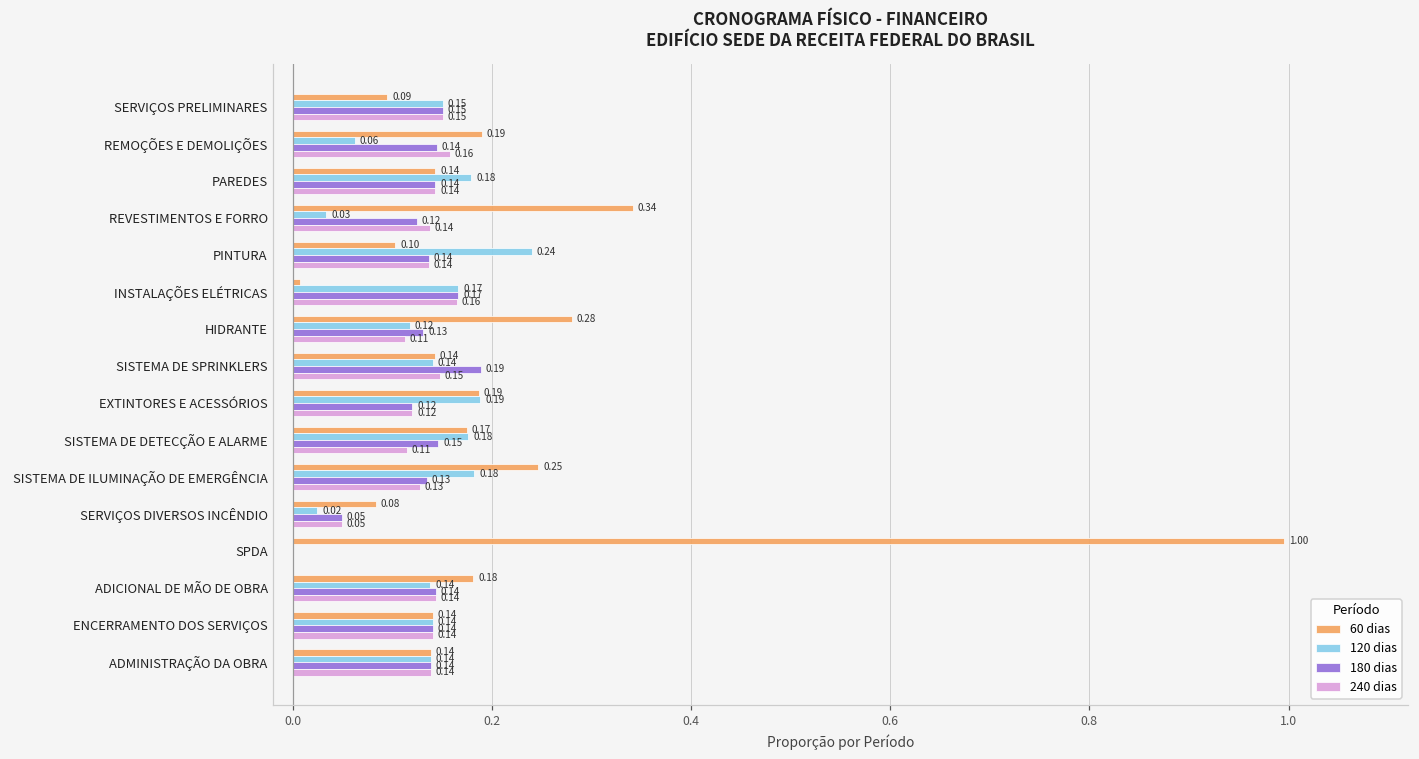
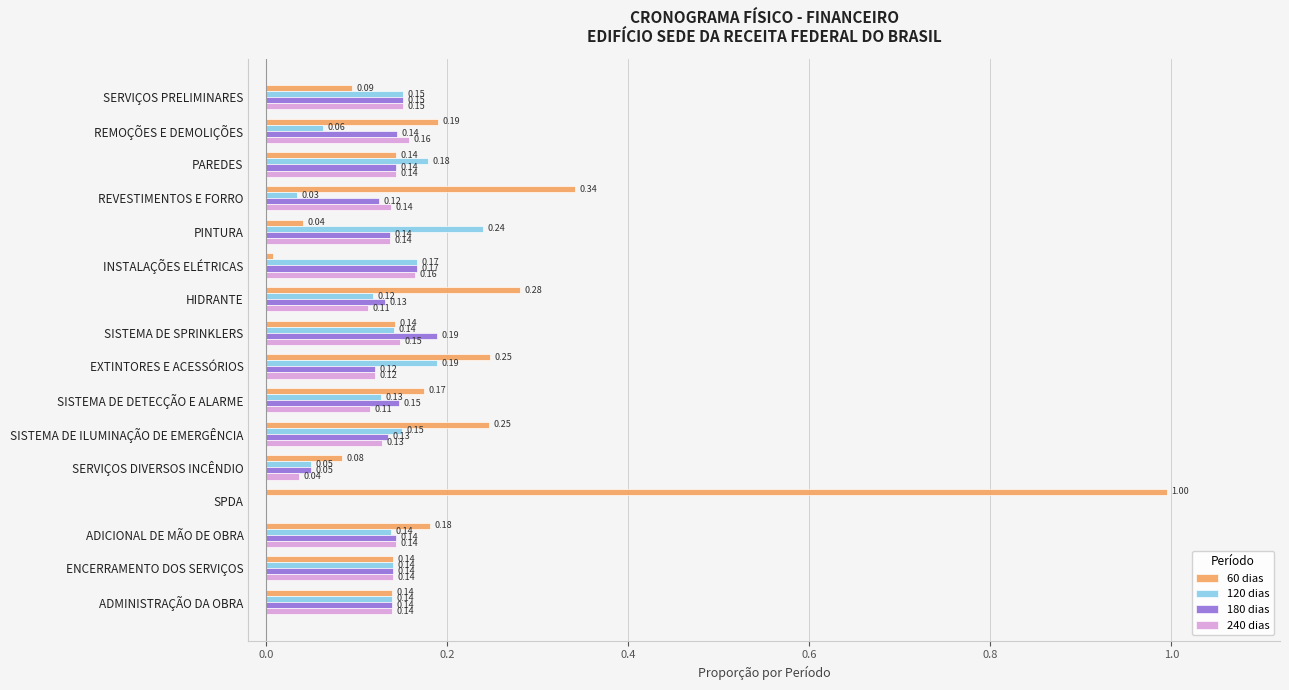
  {
    "60 dias": {
      "SERVIÇOS PRELIMINARES": 0.09,
      "REMOÇÕES E DEMOLIÇÕES": 0.19,
      "PAREDES": 0.14,
      "REVESTIMENTOS E FORRO": 0.34,
-     "PINTURA": 0.10,
+     "PINTURA": 0.04,
      "HIDRANTE": 0.28,
-     "EXTINTORES E ACESSÓRIOS": 0.19,
+     "EXTINTORES E ACESSÓRIOS": 0.25,
      "SISTEMA DE ILUMINAÇÃO DE EMERGÊNCIA": 0.25,
      "SERVIÇOS DIVERSOS INCÊNDIO": 0.08,
      "SPDA": 1.00,
      "ADICIONAL DE MÃO DE OBRA": 0.18
    },
    "120 dias": {
      "REMOÇÕES E DEMOLIÇÕES": 0.06,
      "PAREDES": 0.18,
      "REVESTIMENTOS E FORRO": 0.03,
      "PINTURA": 0.24,
      "HIDRANTE": 0.12,
-     "SISTEMA DE DETECÇÃO E ALARME": 0.18,
-     "SISTEMA DE ILUMINAÇÃO DE EMERGÊNCIA": 0.18,
-     "SERVIÇOS DIVERSOS INCÊNDIO": 0.02
+     "SISTEMA DE DETECÇÃO E ALARME": 0.13,
+     "SISTEMA DE ILUMINAÇÃO DE EMERGÊNCIA": 0.15,
+     "SERVIÇOS DIVERSOS INCÊNDIO": 0.05
    },
    "180 dias": {
      "REMOÇÕES E DEMOLIÇÕES": 0.14,
      "REVESTIMENTOS E FORRO": 0.12,
      "HIDRANTE": 0.13,
      "SISTEMA DE SPRINKLERS": 0.19,
      "SISTEMA DE DETECÇÃO E ALARME": 0.15
    },
    "240 dias": {
      "REMOÇÕES E DEMOLIÇÕES": 0.16,
      "REVESTIMENTOS E FORRO": 0.14,
      "HIDRANTE": 0.11,
      "SISTEMA DE SPRINKLERS": 0.15,
      "SISTEMA DE DETECÇÃO E ALARME": 0.11,
-     "SERVIÇOS DIVERSOS INCÊNDIO": 0.05
+     "SERVIÇOS DIVERSOS INCÊNDIO": 0.04
    }
  }
